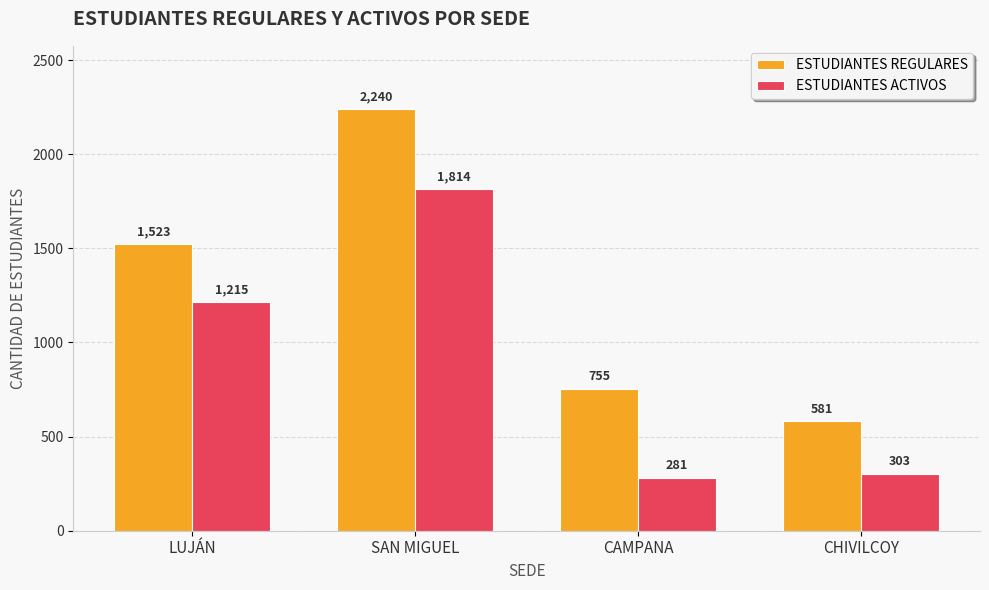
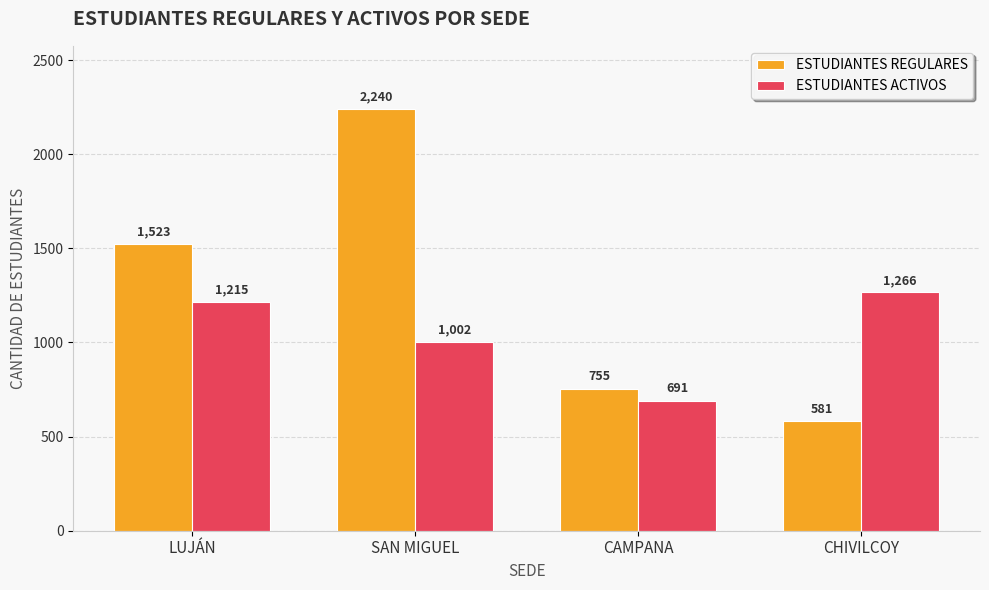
  {
    "ESTUDIANTES REGULARES": {
      "LUJÁN": "1,523",
      "SAN MIGUEL": "2,240",
      "CAMPANA": "755",
      "CHIVILCOY": "581"
    },
    "ESTUDIANTES ACTIVOS": {
      "LUJÁN": "1,215",
-     "SAN MIGUEL": "1,814",
-     "CAMPANA": "281",
-     "CHIVILCOY": "303"
+     "SAN MIGUEL": "1,002",
+     "CAMPANA": "691",
+     "CHIVILCOY": "1,266"
    }
  }
